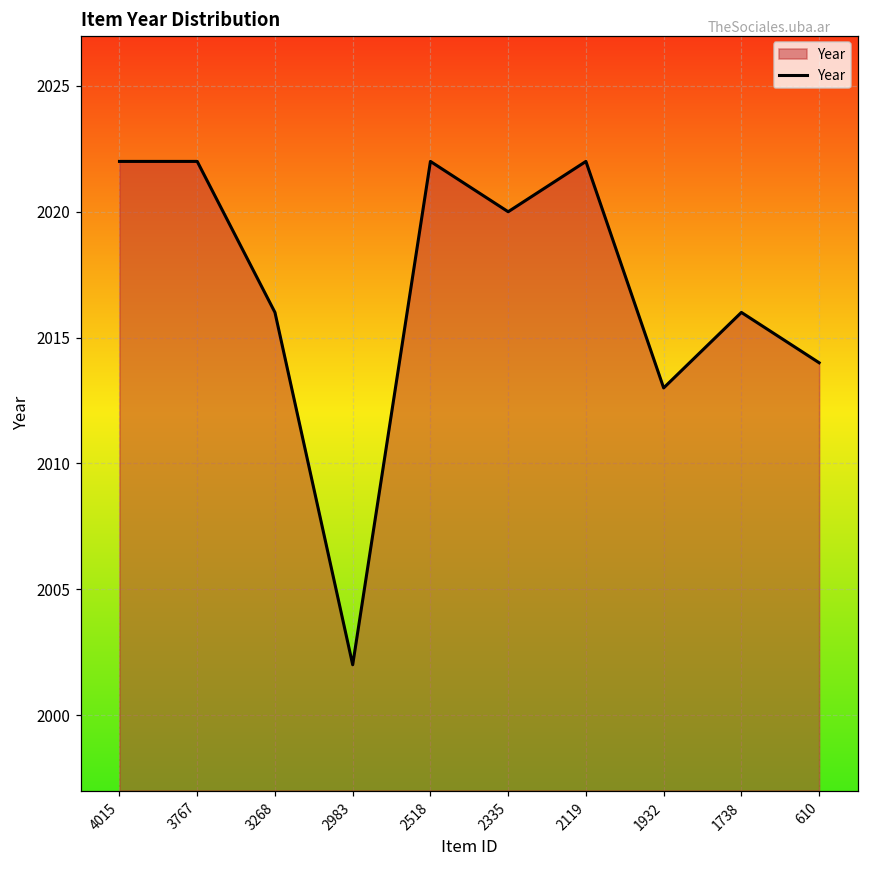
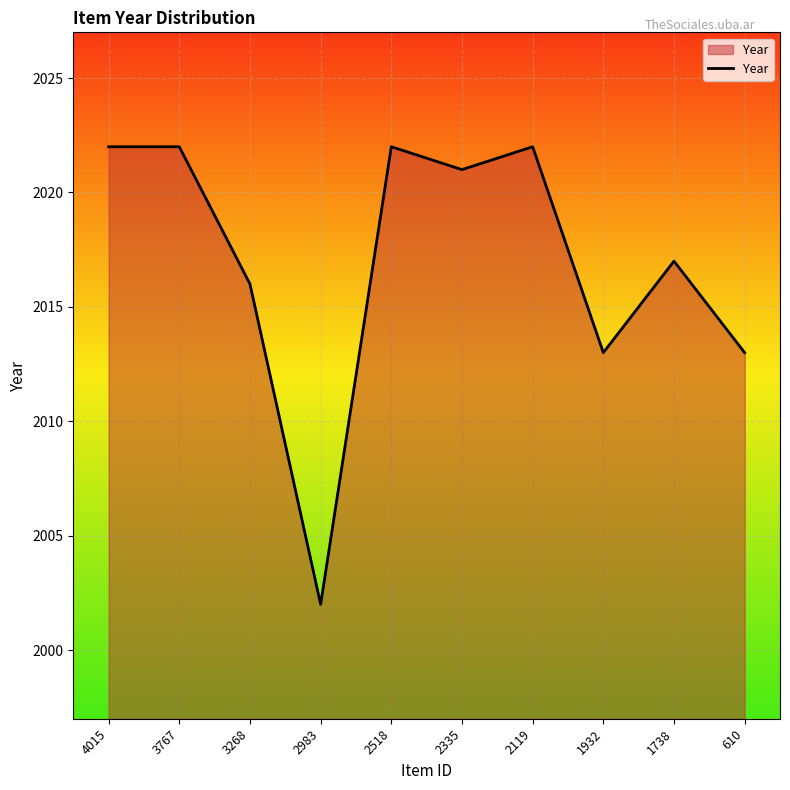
  {
    "4015": 2022,
    "3767": 2022,
    "3268": 2016,
    "2983": 2002,
    "2518": 2022,
-   "2335": 2020,
+   "2335": 2021,
    "2119": 2022,
    "1932": 2013,
-   "1738": 2016,
-   "610": 2014
+   "1738": 2017,
+   "610": 2013
  }
